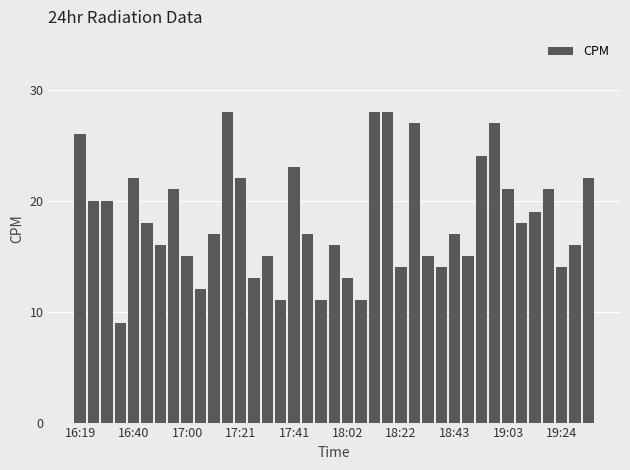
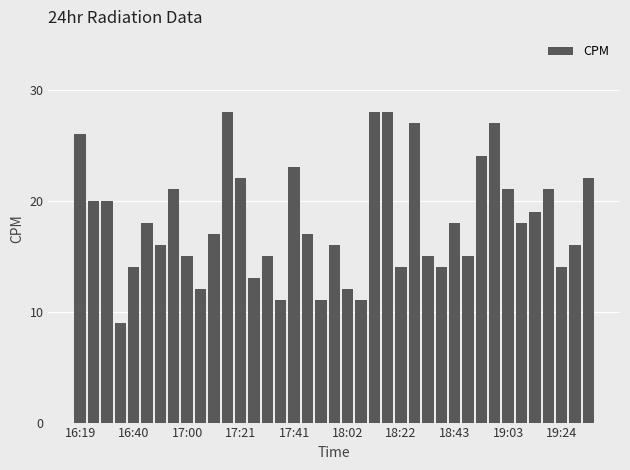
  {
    "16:19": 26,
-   "16:40": 22,
+   "16:40": 14,
    "17:00": 15,
    "17:21": 22,
    "17:41": 23,
-   "18:02": 13,
+   "18:02": 12,
    "18:22": 14,
-   "18:43": 17,
+   "18:43": 18,
    "19:03": 21,
    "19:24": 14
  }
